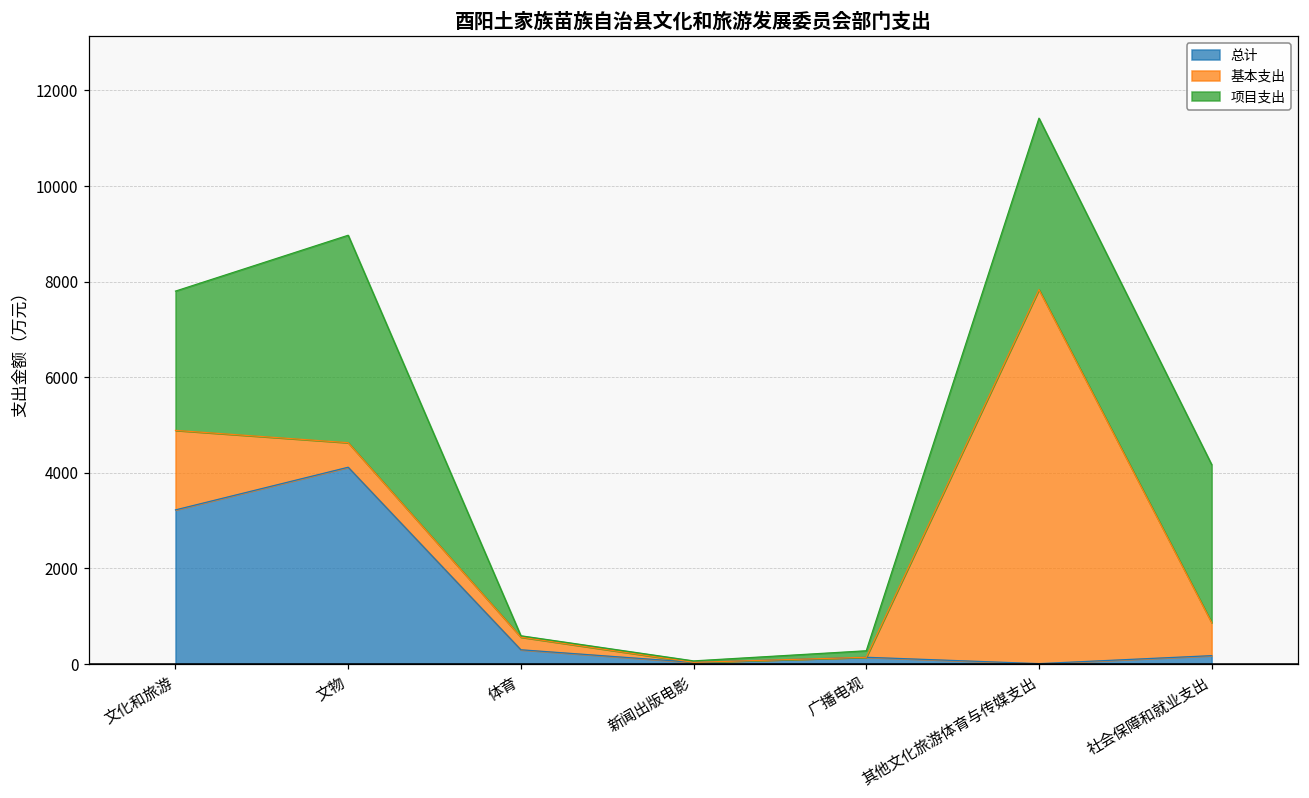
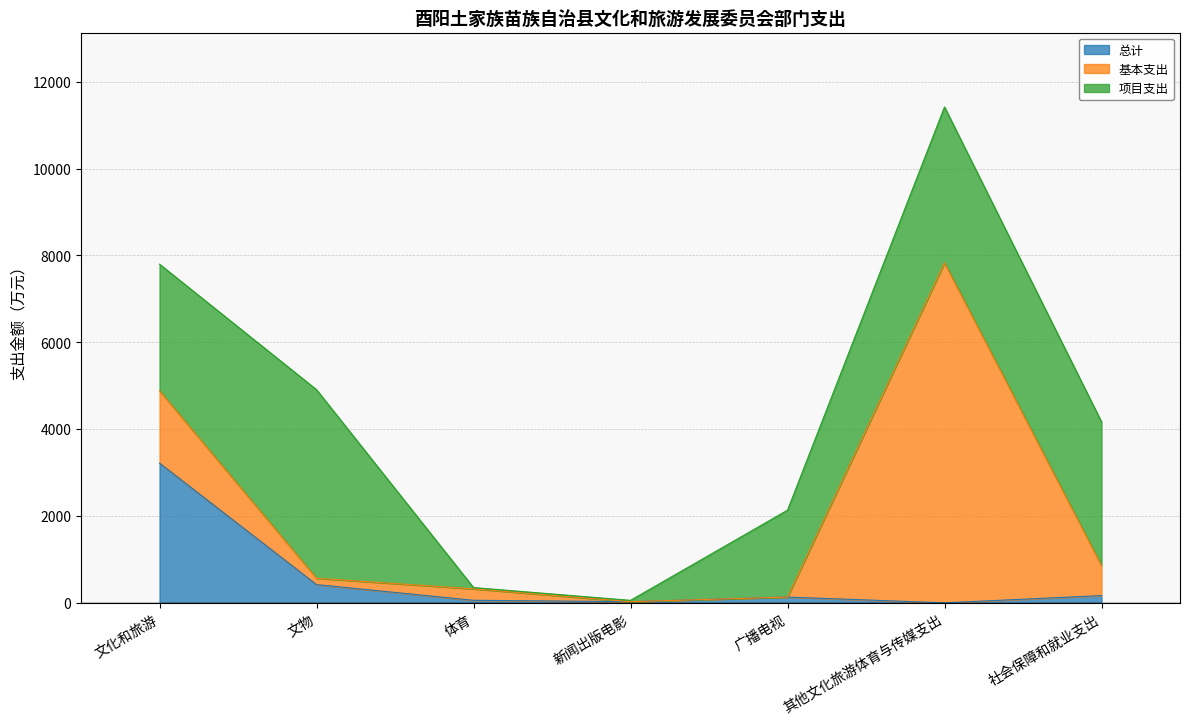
  {
    "总计": {
      "文化和旅游": 3200,
-     "文物": 4100,
-     "体育": 300,
+     "文物": 400,
+     "体育": 100,
      "其他文化旅游体育与传媒支出": 0,
      "社会保障和就业支出": 200
    },
    "基本支出": {
      "文化和旅游": 1700,
-     "文物": 500,
+     "文物": 100,
      "其他文化旅游体育与传媒支出": 7800,
      "社会保障和就业支出": 700
    },
    "项目支出": {
      "文化和旅游": 2900,
      "文物": 4300,
-     "广播电视": 100,
+     "广播电视": 2000,
      "其他文化旅游体育与传媒支出": 3600,
      "社会保障和就业支出": 3300
    }
  }
